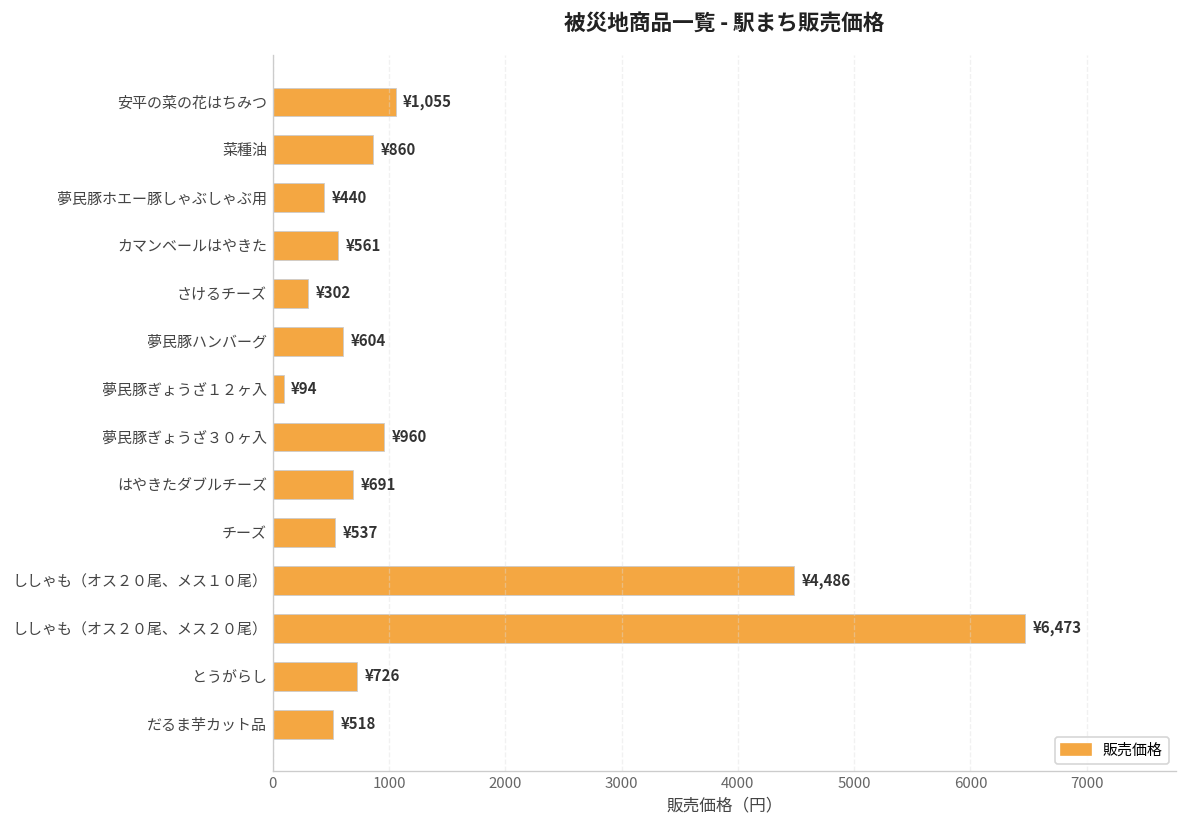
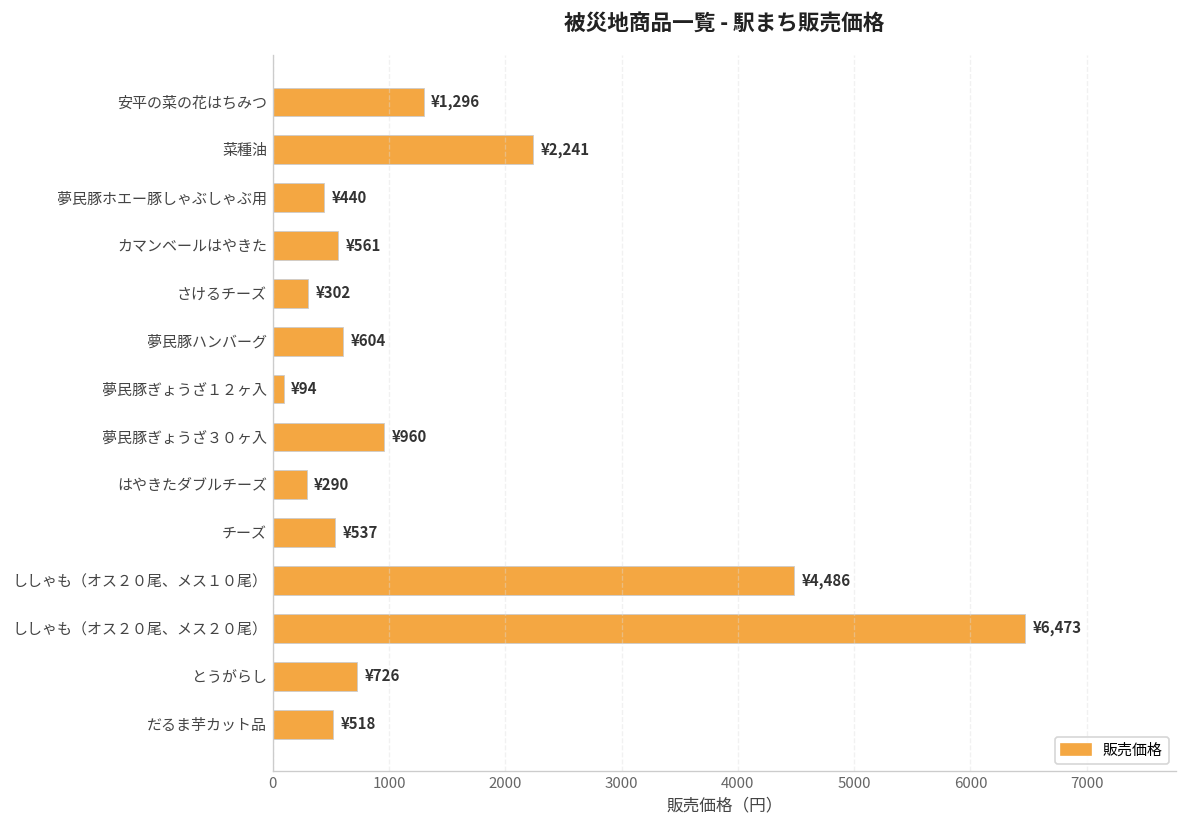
  {
-   "安平の菜の花はちみつ": "¥1,055",
-   "菜種油": "¥860",
+   "安平の菜の花はちみつ": "¥1,296",
+   "菜種油": "¥2,241",
    "夢民豚ホエー豚しゃぶしゃぶ用": "¥440",
    "カマンベールはやきた": "¥561",
    "さけるチーズ": "¥302",
    "夢民豚ハンバーグ": "¥604",
    "夢民豚ぎょうざ１２ヶ入": "¥94",
    "夢民豚ぎょうざ３０ヶ入": "¥960",
-   "はやきたダブルチーズ": "¥691",
+   "はやきたダブルチーズ": "¥290",
    "チーズ": "¥537",
    "ししゃも（オス２０尾、メス１０尾）": "¥4,486",
    "ししゃも（オス２０尾、メス２０尾）": "¥6,473",
    "とうがらし": "¥726",
    "だるま芋カット品": "¥518"
  }
